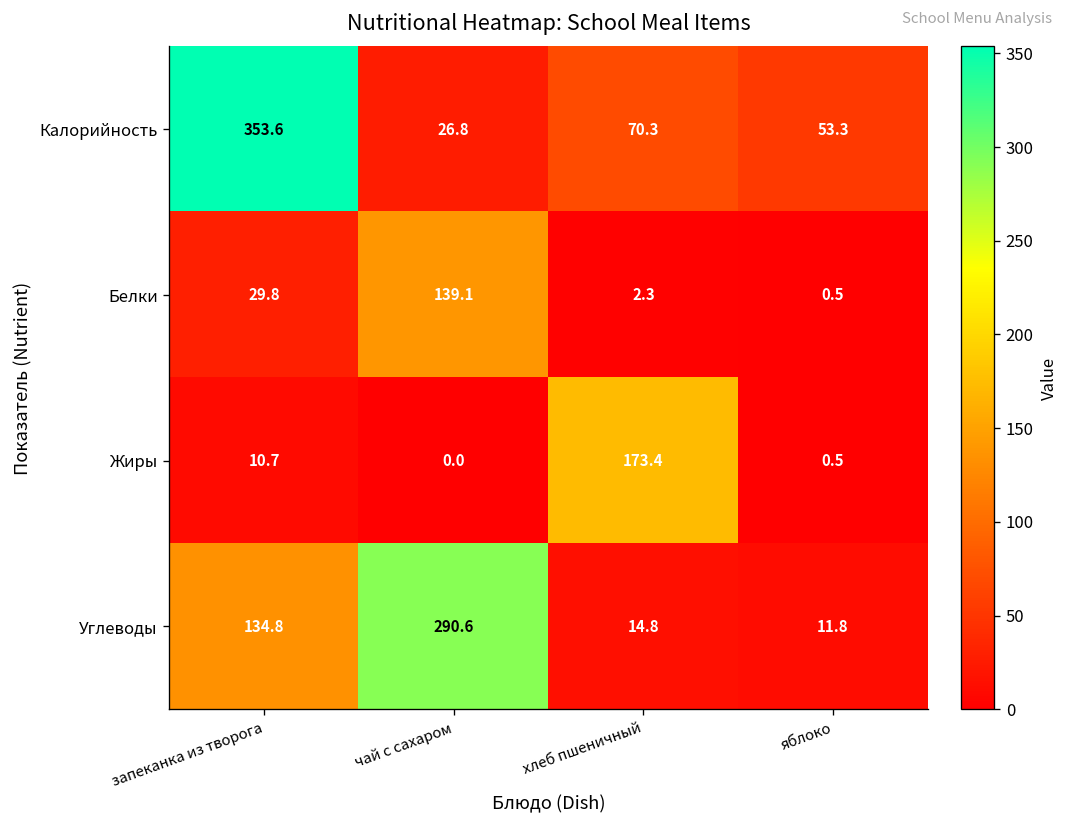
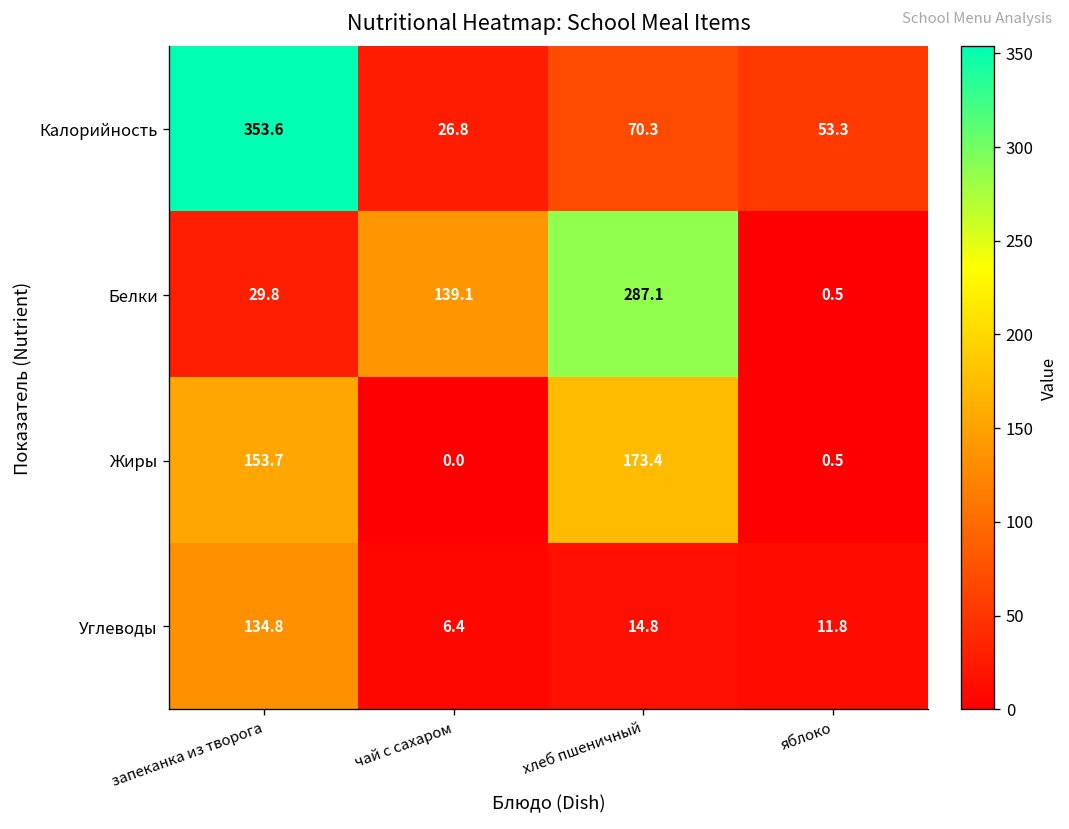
  {
    "Калорийность": {
      "запеканка из творога": 353.6,
      "чай с сахаром": 26.8,
      "хлеб пшеничный": 70.3,
      "яблоко": 53.3
    },
    "Белки": {
      "запеканка из творога": 29.8,
      "чай с сахаром": 139.1,
-     "хлеб пшеничный": 2.3,
+     "хлеб пшеничный": 287.1,
      "яблоко": 0.5
    },
    "Жиры": {
-     "запеканка из творога": 10.7,
+     "запеканка из творога": 153.7,
      "чай с сахаром": 0.0,
      "хлеб пшеничный": 173.4,
      "яблоко": 0.5
    },
    "Углеводы": {
      "запеканка из творога": 134.8,
-     "чай с сахаром": 290.6,
+     "чай с сахаром": 6.4,
      "хлеб пшеничный": 14.8,
      "яблоко": 11.8
    }
  }
